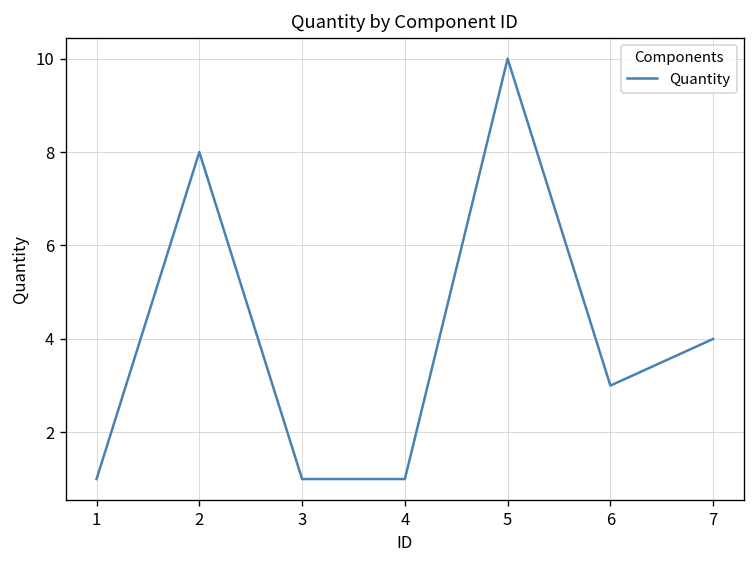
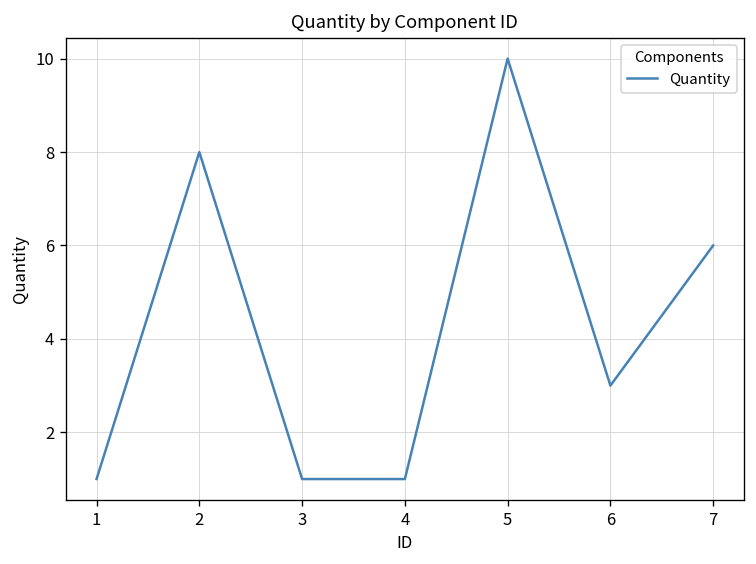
  {
    "1": 1,
    "2": 8,
    "3": 1,
    "4": 1,
    "5": 10,
    "6": 3,
-   "7": 4
+   "7": 6
  }
